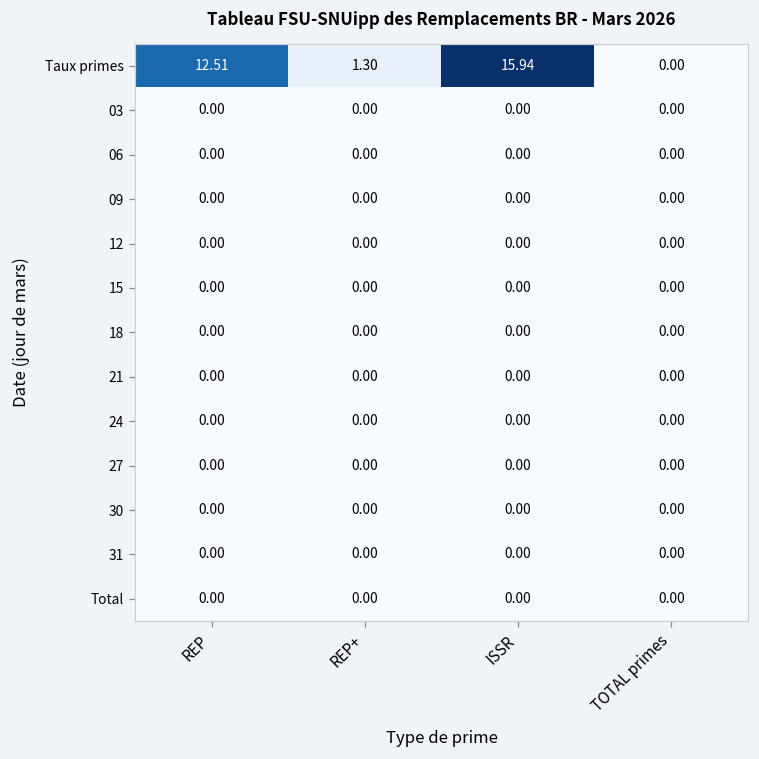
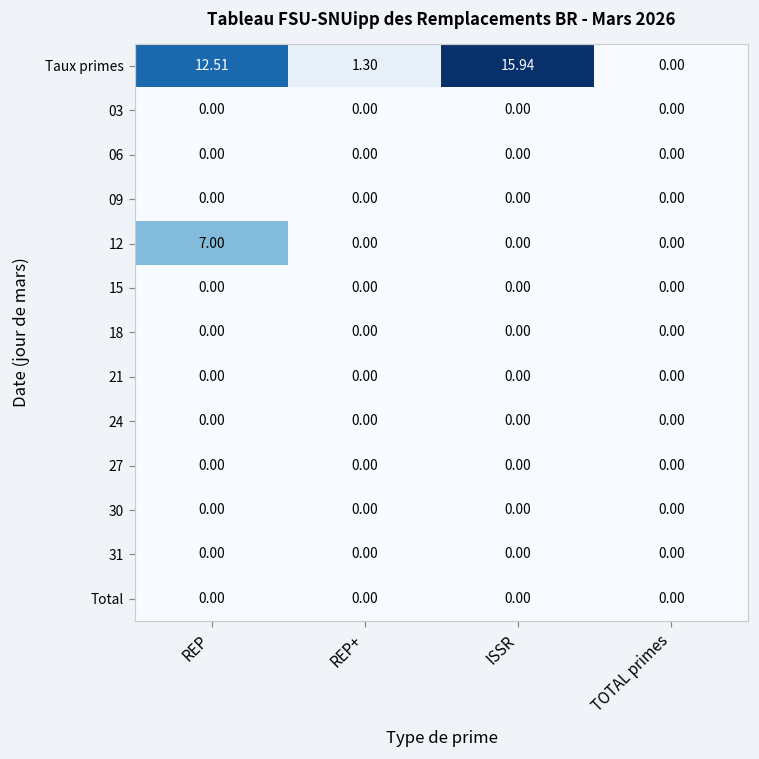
  {
    "Taux primes": {
      "REP": 12.51,
      "REP+": 1.30,
      "ISSR": 15.94,
      "TOTAL primes": 0.00
    },
    "03": {
      "REP": 0.00,
      "REP+": 0.00,
      "ISSR": 0.00,
      "TOTAL primes": 0.00
    },
    "06": {
      "REP": 0.00,
      "REP+": 0.00,
      "ISSR": 0.00,
      "TOTAL primes": 0.00
    },
    "09": {
      "REP": 0.00,
      "REP+": 0.00,
      "ISSR": 0.00,
      "TOTAL primes": 0.00
    },
    "12": {
-     "REP": 0.00,
+     "REP": 7.00,
      "REP+": 0.00,
      "ISSR": 0.00,
      "TOTAL primes": 0.00
    },
    "15": {
      "REP": 0.00,
      "REP+": 0.00,
      "ISSR": 0.00,
      "TOTAL primes": 0.00
    },
    "18": {
      "REP": 0.00,
      "REP+": 0.00,
      "ISSR": 0.00,
      "TOTAL primes": 0.00
    },
    "21": {
      "REP": 0.00,
      "REP+": 0.00,
      "ISSR": 0.00,
      "TOTAL primes": 0.00
    },
    "24": {
      "REP": 0.00,
      "REP+": 0.00,
      "ISSR": 0.00,
      "TOTAL primes": 0.00
    },
    "27": {
      "REP": 0.00,
      "REP+": 0.00,
      "ISSR": 0.00,
      "TOTAL primes": 0.00
    },
    "30": {
      "REP": 0.00,
      "REP+": 0.00,
      "ISSR": 0.00,
      "TOTAL primes": 0.00
    },
    "31": {
      "REP": 0.00,
      "REP+": 0.00,
      "ISSR": 0.00,
      "TOTAL primes": 0.00
    },
    "Total": {
      "REP": 0.00,
      "REP+": 0.00,
      "ISSR": 0.00,
      "TOTAL primes": 0.00
    }
  }
